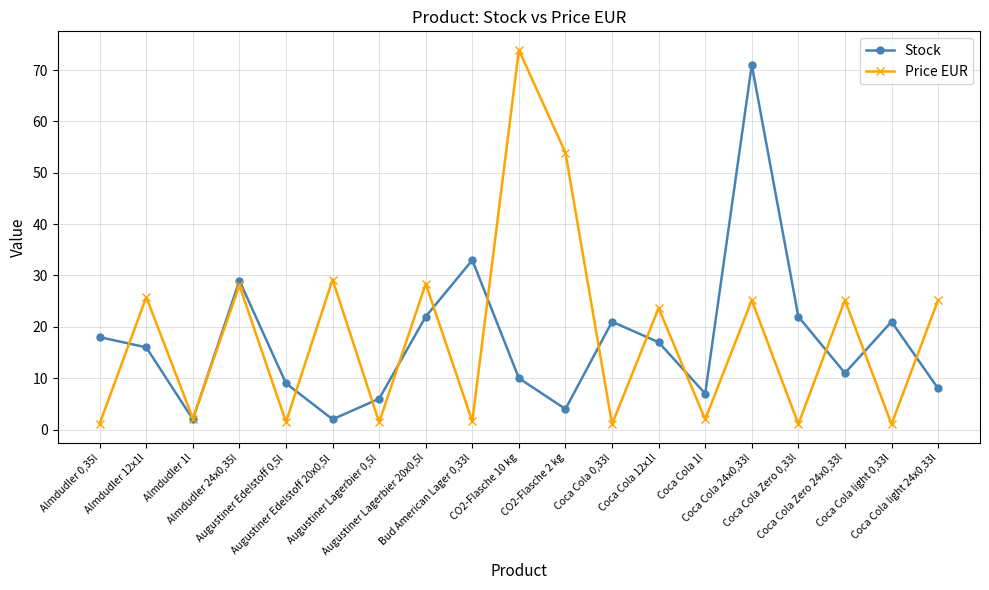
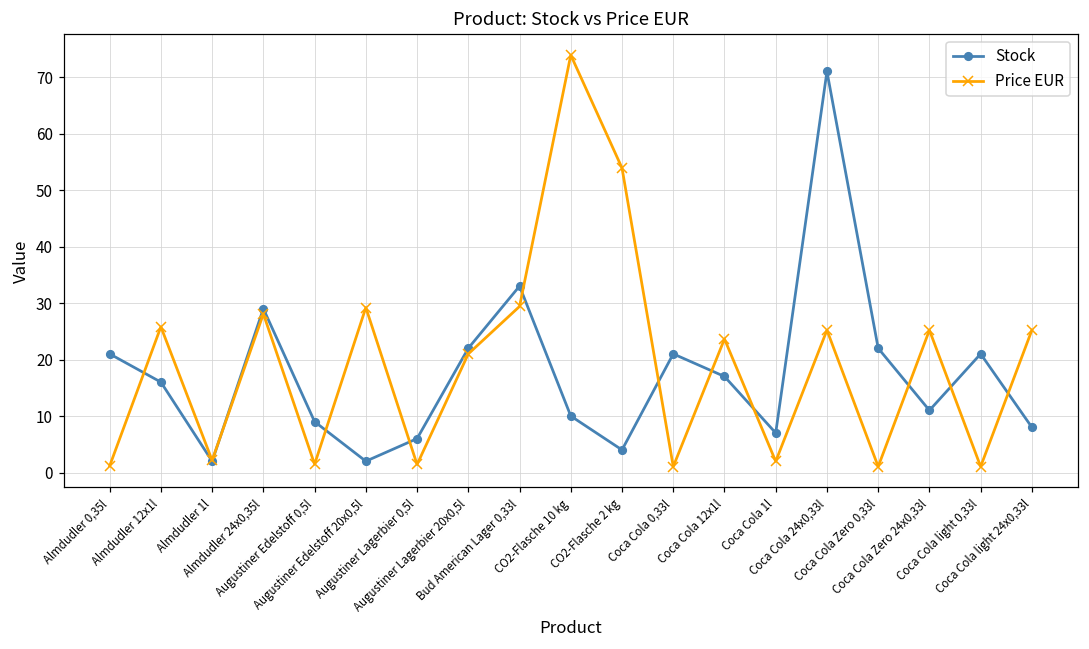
  {
    "Stock": {
-     "Almdudler 0,35l": 18,
+     "Almdudler 0,35l": 21,
      "Almdudler 12x1l": 16,
      "Almdudler 24x0,35l": 29,
      "Augustiner Edelstoff 0,5l": 9,
      "Augustiner Edelstoff 20x0,5l": 2,
      "Augustiner Lagerbier 0,5l": 6,
      "Augustiner Lagerbier 20x0,5l": 22,
      "Bud American Lager 0,33l": 33,
      "CO2-Flasche 10 kg": 10,
      "CO2-Flasche 2 kg": 4,
      "Coca Cola 0,33l": 21,
      "Coca Cola 12x1l": 17,
      "Coca Cola 1l": 7,
      "Coca Cola 24x0,33l": 71,
      "Coca Cola Zero 0,33l": 22,
      "Coca Cola Zero 24x0,33l": 11,
      "Coca Cola light 0,33l": 21,
      "Coca Cola light 24x0,33l": 8
    },
    "Price EUR": {
      "Almdudler 0,35l": 1,
      "Almdudler 12x1l": 26,
      "Almdudler 24x0,35l": 28,
      "Augustiner Edelstoff 0,5l": 1,
      "Augustiner Edelstoff 20x0,5l": 29,
      "Augustiner Lagerbier 0,5l": 1,
-     "Augustiner Lagerbier 20x0,5l": 28,
-     "Bud American Lager 0,33l": 2,
+     "Augustiner Lagerbier 20x0,5l": 21,
+     "Bud American Lager 0,33l": 29,
      "CO2-Flasche 10 kg": 74,
      "CO2-Flasche 2 kg": 54,
      "Coca Cola 0,33l": 1,
      "Coca Cola 12x1l": 24,
      "Coca Cola 1l": 2,
      "Coca Cola 24x0,33l": 25,
      "Coca Cola Zero 0,33l": 1,
      "Coca Cola Zero 24x0,33l": 25,
      "Coca Cola light 0,33l": 1,
      "Coca Cola light 24x0,33l": 25
    }
  }
